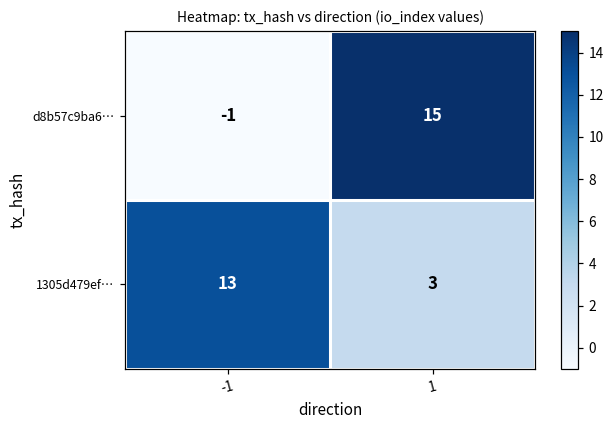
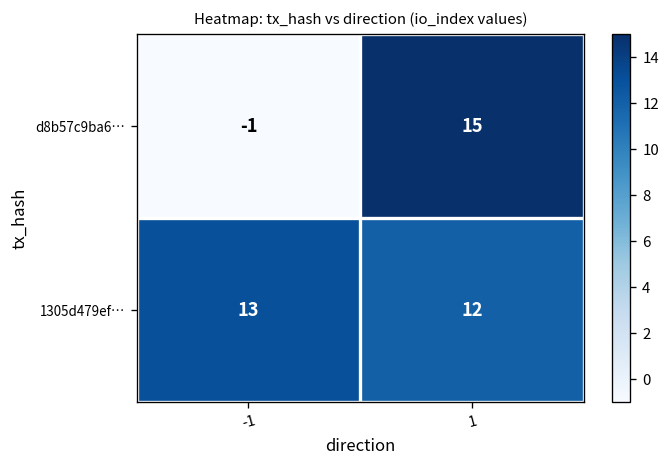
  {
    "d8b57c9ba6…": {
      "-1": -1,
      "1": 15
    },
    "1305d479ef…": {
      "-1": 13,
-     "1": 3
+     "1": 12
    }
  }
